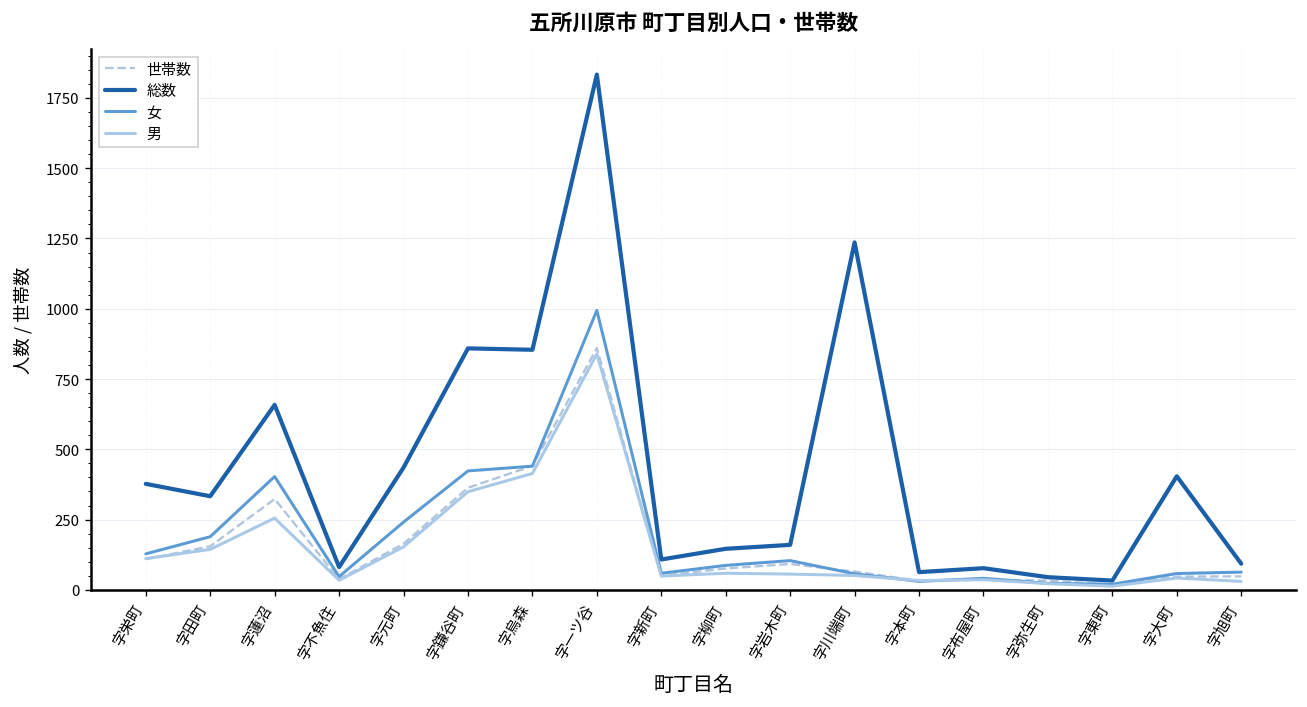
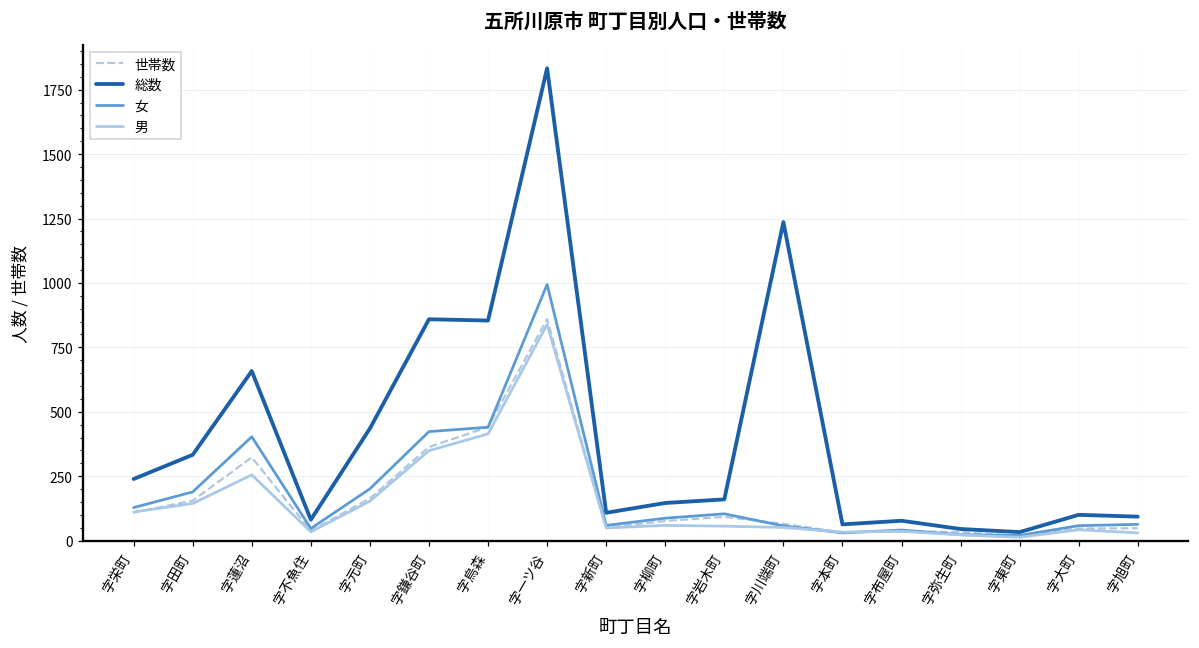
  {
    "総数": {
-     "字栄町": 380,
+     "字栄町": 240,
      "字田町": 330,
      "字蓮沼": 660,
      "字不魚住": 80,
      "字元町": 440,
      "字鎌谷町": 860,
      "字烏森": 850,
      "字一ツ谷": 1830,
      "字新町": 110,
      "字柳町": 150,
      "字岩木町": 160,
      "字川端町": 1240,
      "字本町": 60,
      "字布屋町": 80,
      "字弥生町": 50,
      "字東町": 30,
-     "字大町": 400,
+     "字大町": 100,
      "字旭町": 90
    },
    "女": {
      "字栄町": 130,
      "字田町": 190,
      "字蓮沼": 400,
-     "字元町": 240,
+     "字元町": 200,
      "字鎌谷町": 420,
      "字一ツ谷": 990,
      "字柳町": 90,
      "字岩木町": 100,
      "字大町": 60,
      "字旭町": 60
    }
  }
